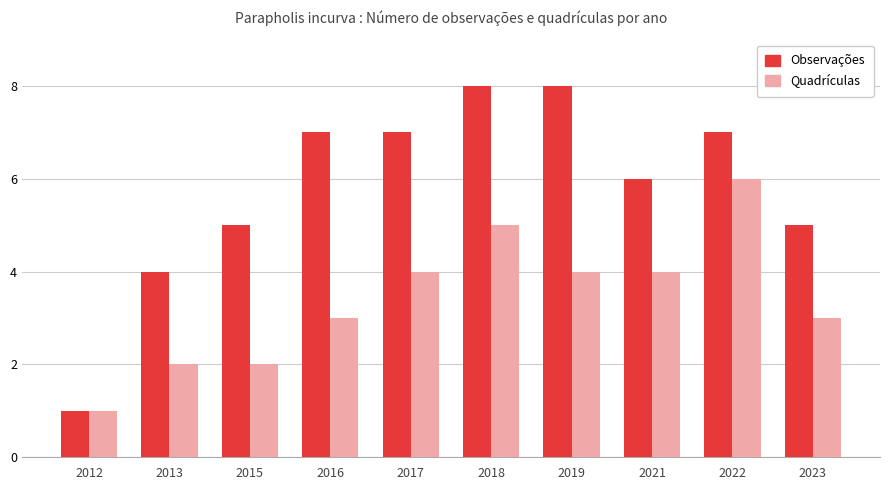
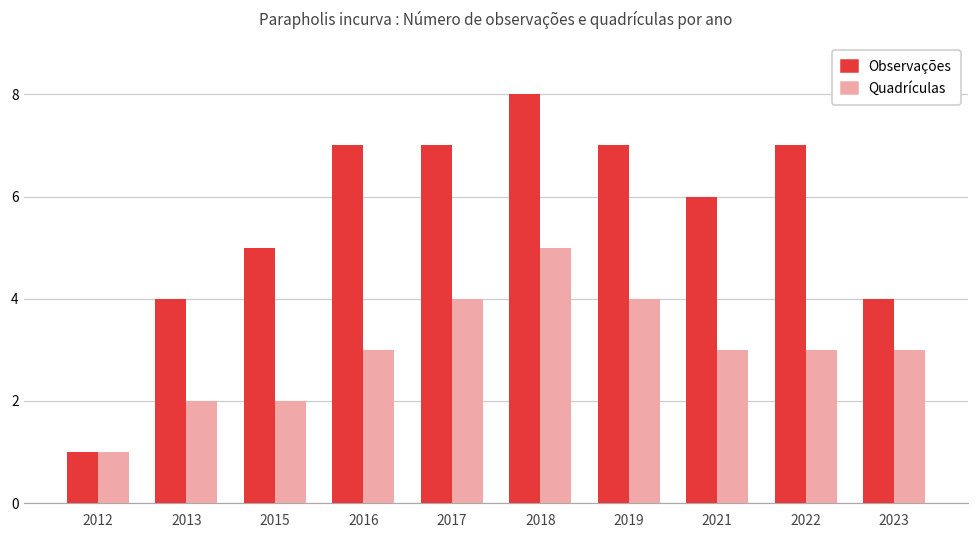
  {
    "Observações": {
      "2012": 1,
      "2013": 4,
      "2015": 5,
      "2016": 7,
      "2017": 7,
      "2018": 8,
-     "2019": 8,
+     "2019": 7,
      "2021": 6,
      "2022": 7,
-     "2023": 5
+     "2023": 4
    },
    "Quadrículas": {
      "2012": 1,
      "2013": 2,
      "2015": 2,
      "2016": 3,
      "2017": 4,
      "2018": 5,
      "2019": 4,
-     "2021": 4,
-     "2022": 6,
+     "2021": 3,
+     "2022": 3,
      "2023": 3
    }
  }
